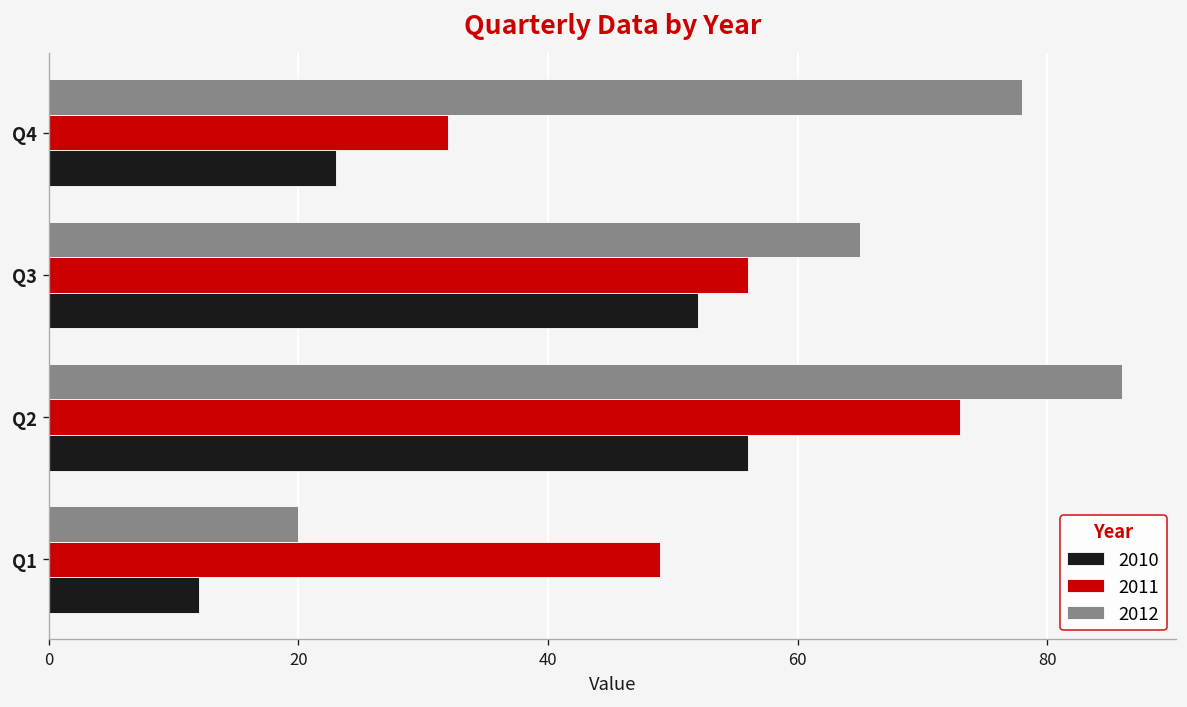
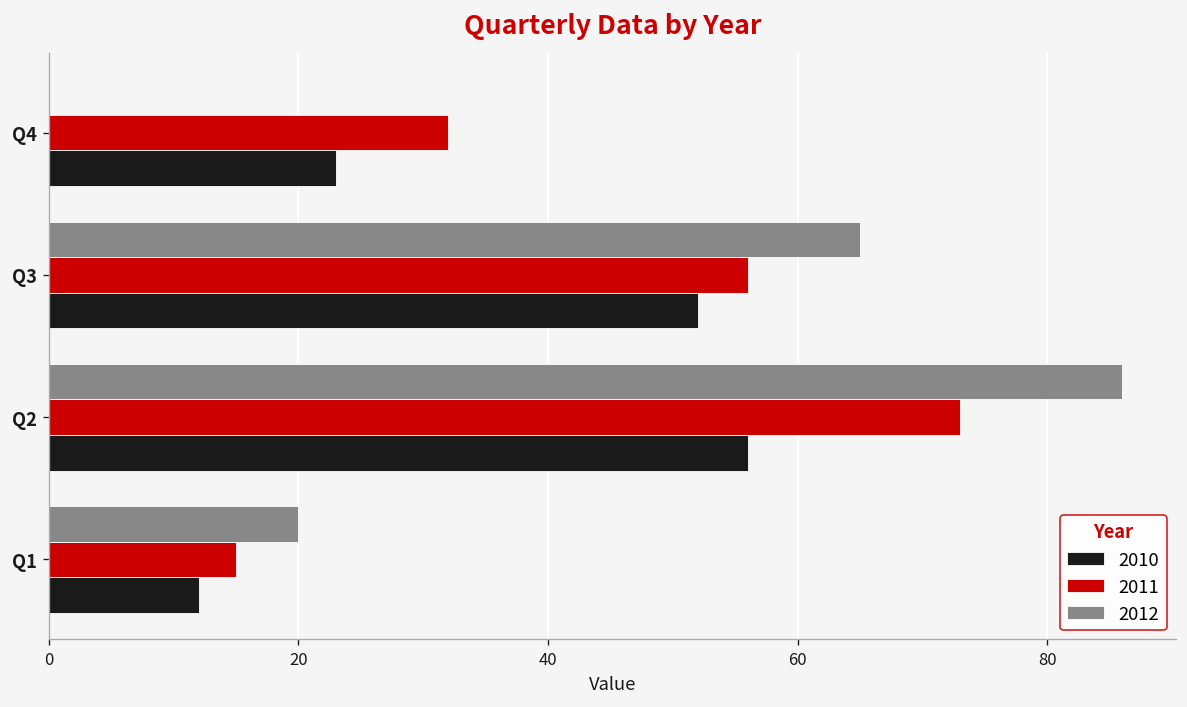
  {
    "2010": {
      "Q4": 23,
      "Q3": 52,
      "Q2": 56,
      "Q1": 12
    },
    "2011": {
      "Q4": 32,
      "Q3": 56,
      "Q2": 73,
-     "Q1": 49
+     "Q1": 15
    },
    "2012": {
-     "Q4": 78,
+     "Q4": 0,
      "Q3": 65,
      "Q2": 86,
      "Q1": 20
    }
  }
